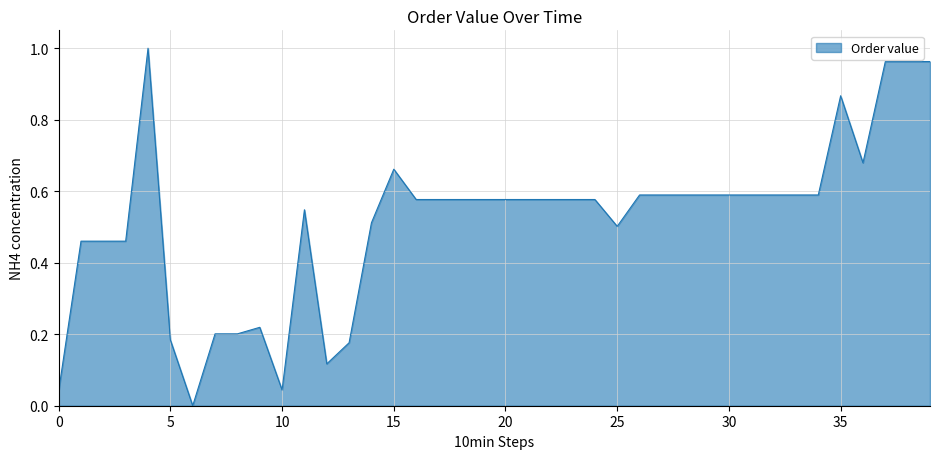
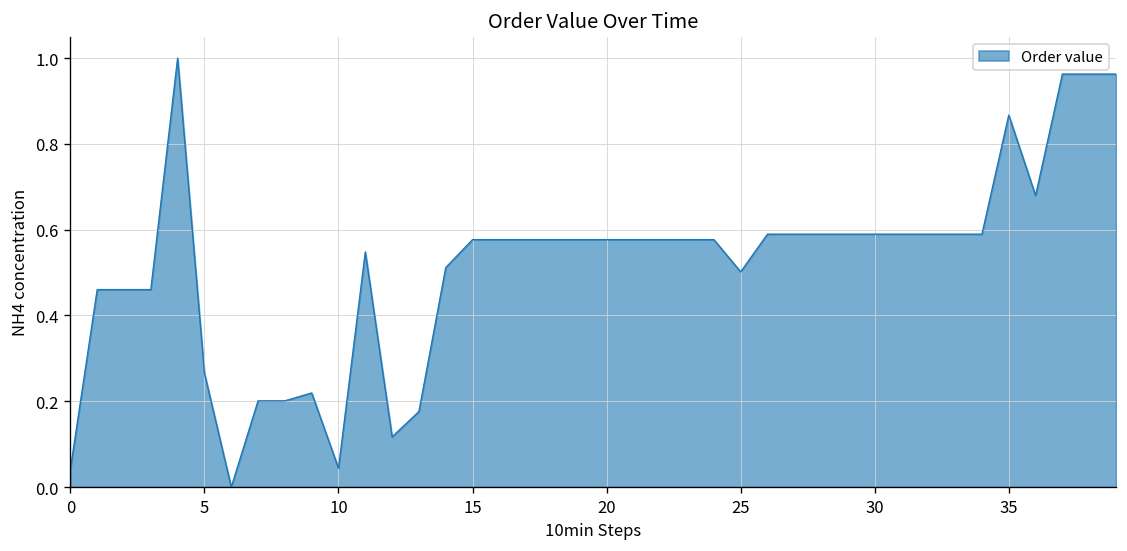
  {
    "0": 0.04,
-   "5": 0.18,
+   "5": 0.27,
    "10": 0.04,
-   "15": 0.66,
+   "15": 0.58,
    "20": 0.58,
    "25": 0.50,
    "30": 0.59,
    "35": 0.87
  }
